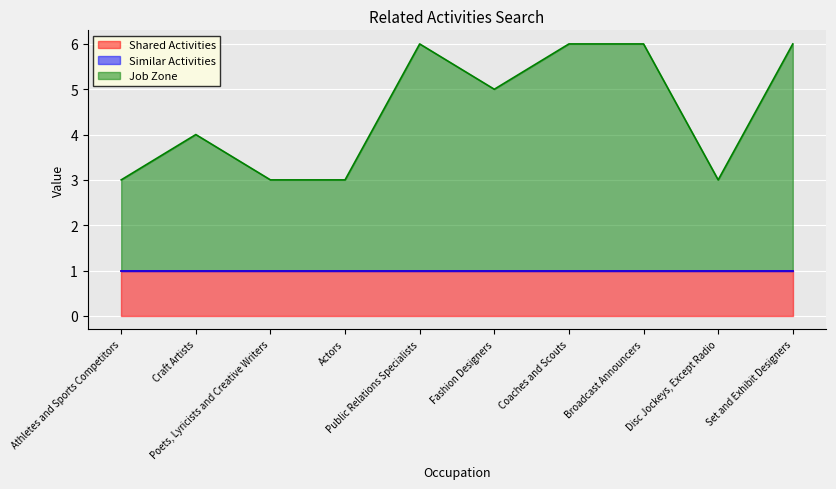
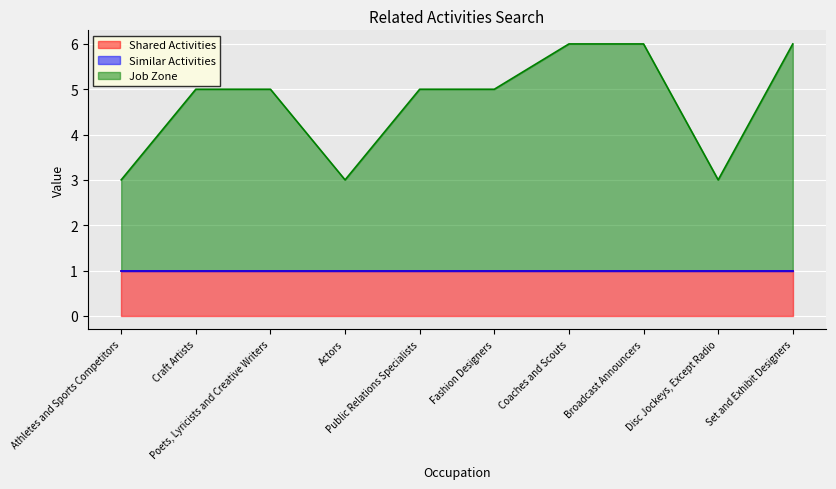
  {
    "Similar Activities": {
      "Athletes and Sports Competitors": 1.0,
      "Craft Artists": 1.0,
      "Poets, Lyricists and Creative Writers": 1.0,
      "Actors": 1.0,
      "Public Relations Specialists": 1.0,
      "Fashion Designers": 1.0,
      "Coaches and Scouts": 1.0,
      "Broadcast Announcers": 1.0,
      "Disc Jockeys, Except Radio": 1.0,
      "Set and Exhibit Designers": 1.0
    },
    "Job Zone": {
      "Athletes and Sports Competitors": 3.0,
-     "Craft Artists": 4.0,
-     "Poets, Lyricists and Creative Writers": 3.0,
+     "Craft Artists": 5.0,
+     "Poets, Lyricists and Creative Writers": 5.0,
      "Actors": 3.0,
-     "Public Relations Specialists": 6.0,
+     "Public Relations Specialists": 5.0,
      "Fashion Designers": 5.0,
      "Coaches and Scouts": 6.0,
      "Broadcast Announcers": 6.0,
      "Disc Jockeys, Except Radio": 3.0,
      "Set and Exhibit Designers": 6.0
    }
  }
